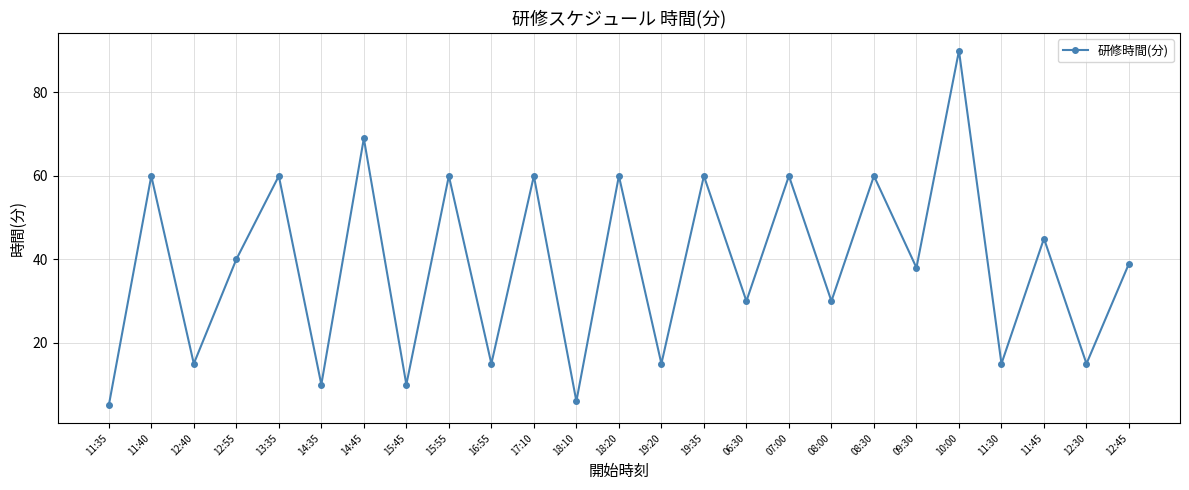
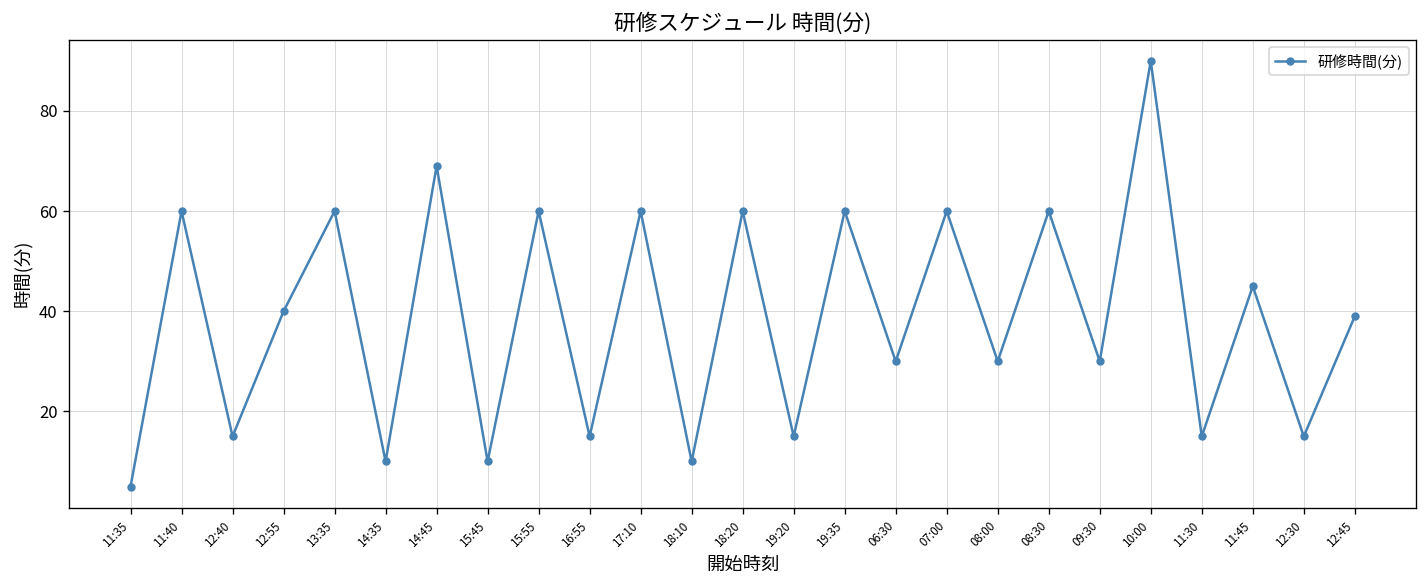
  {
    "11:35": 5,
    "11:40": 60,
    "12:40": 15,
    "12:55": 40,
    "13:35": 60,
    "14:35": 10,
    "14:45": 69,
    "15:45": 10,
    "15:55": 60,
    "16:55": 15,
    "17:10": 60,
-   "18:10": 6,
+   "18:10": 10,
    "18:20": 60,
    "19:20": 15,
    "19:35": 60,
    "06:30": 30,
    "07:00": 60,
    "08:00": 30,
    "08:30": 60,
-   "09:30": 38,
+   "09:30": 30,
    "10:00": 90,
    "11:30": 15,
    "11:45": 45,
    "12:30": 15,
    "12:45": 39
  }
